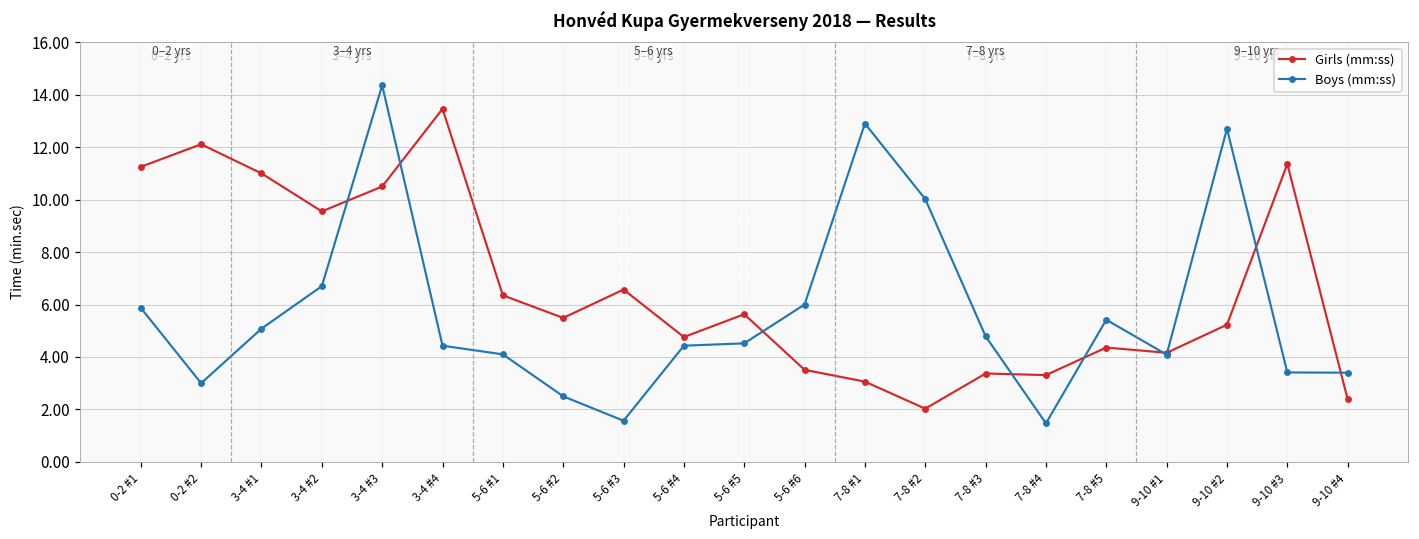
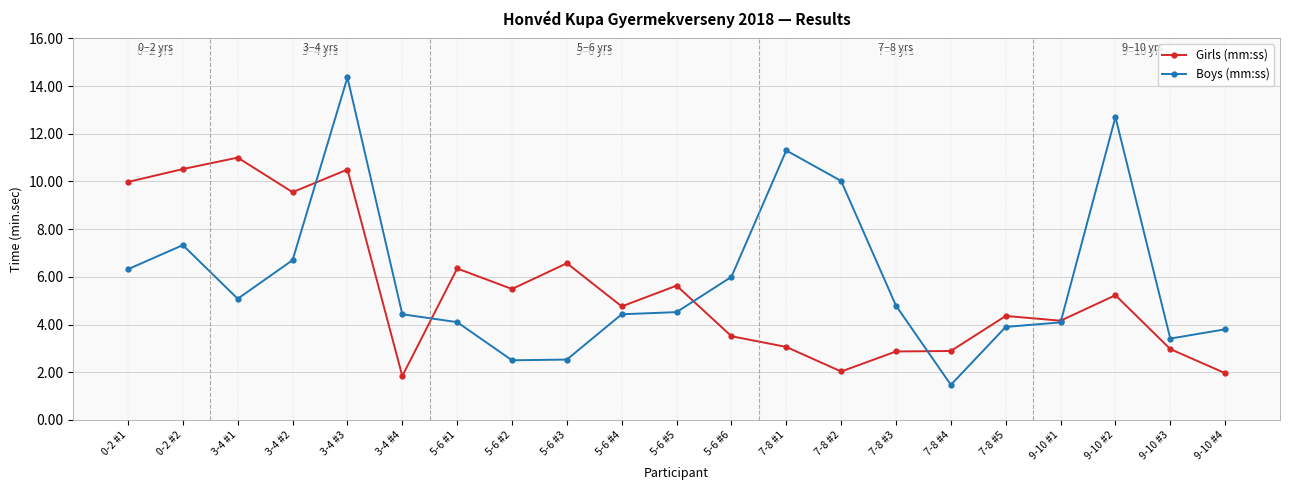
  {
    "Girls (mm:ss)": {
-     "0-2 #1": 11.3,
-     "0-2 #2": 12.1,
+     "0-2 #1": 10.0,
+     "0-2 #2": 10.5,
      "3-4 #1": 11.0,
      "3-4 #2": 9.6,
      "3-4 #3": 10.5,
-     "3-4 #4": 13.5,
+     "3-4 #4": 1.8,
      "5-6 #1": 6.4,
      "5-6 #2": 5.5,
      "5-6 #3": 6.6,
      "5-6 #4": 4.8,
      "5-6 #5": 5.6,
      "5-6 #6": 3.5,
      "7-8 #1": 3.1,
      "7-8 #2": 2.0,
-     "7-8 #3": 3.4,
-     "7-8 #4": 3.3,
+     "7-8 #3": 2.9,
+     "7-8 #4": 2.9,
      "7-8 #5": 4.4,
      "9-10 #2": 5.2,
-     "9-10 #3": 11.4,
-     "9-10 #4": 2.4
+     "9-10 #3": 3.0,
+     "9-10 #4": 2.0
    },
    "Boys (mm:ss)": {
-     "0-2 #1": 5.9,
-     "0-2 #2": 3.0,
+     "0-2 #1": 6.3,
+     "0-2 #2": 7.3,
      "3-4 #1": 5.1,
      "3-4 #2": 6.7,
      "3-4 #4": 4.4,
      "5-6 #1": 4.1,
      "5-6 #2": 2.5,
-     "5-6 #3": 1.6,
+     "5-6 #3": 2.5,
      "5-6 #4": 4.4,
      "5-6 #5": 4.5,
      "5-6 #6": 6.0,
-     "7-8 #1": 12.9,
+     "7-8 #1": 11.3,
      "7-8 #2": 10.0,
      "7-8 #3": 4.8,
      "7-8 #4": 1.5,
-     "7-8 #5": 5.4,
+     "7-8 #5": 3.9,
      "9-10 #2": 12.7,
      "9-10 #3": 3.4,
-     "9-10 #4": 3.4
+     "9-10 #4": 3.8
    }
  }
